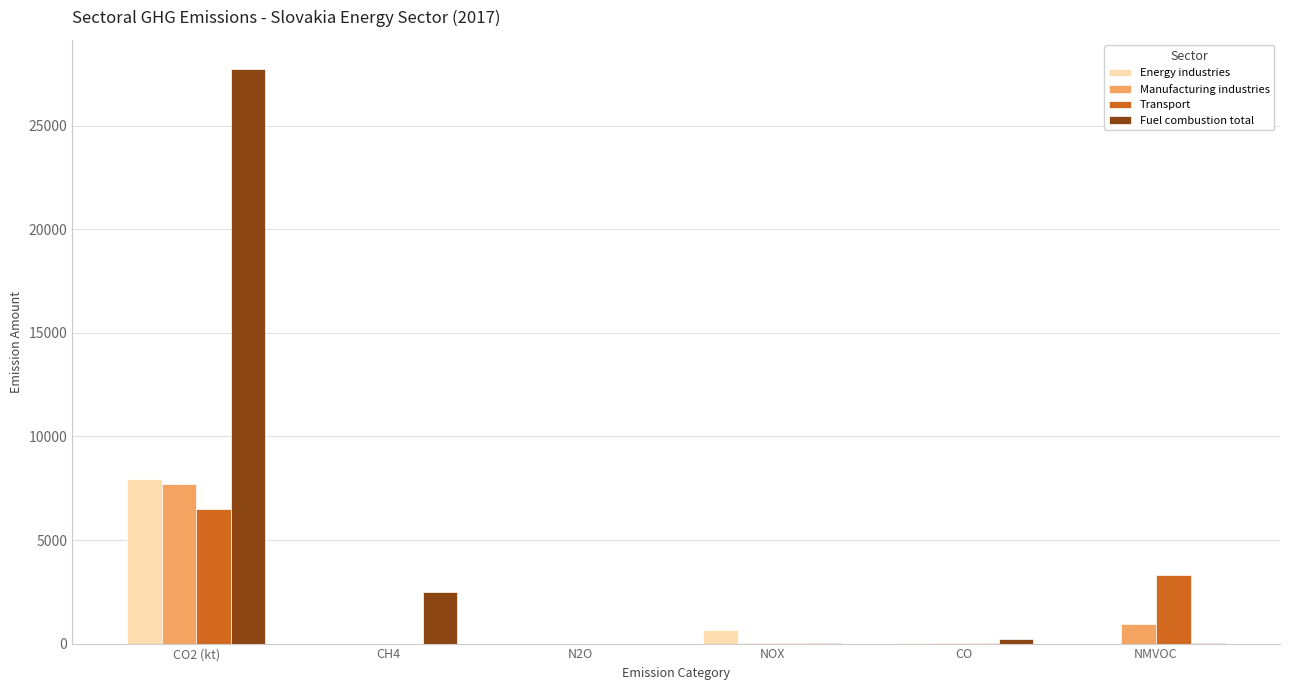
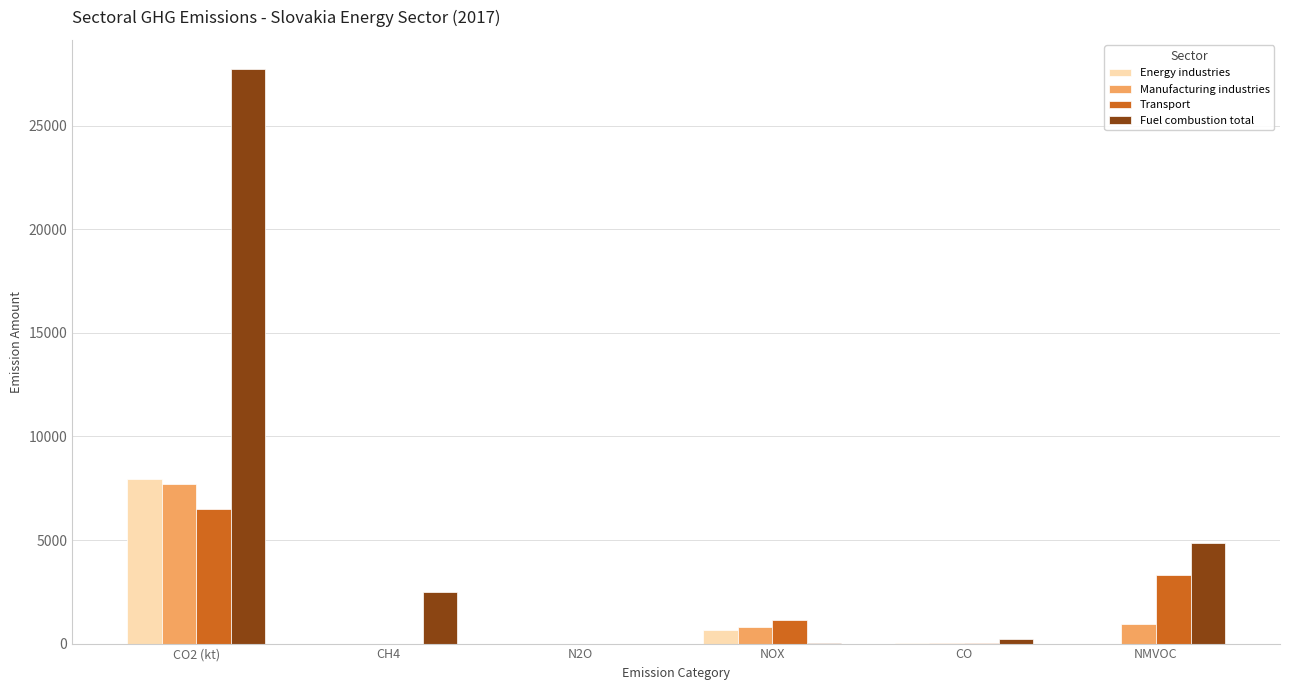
  {
    "Energy industries": {
      "CO2 (kt)": 7900,
      "NOX": 700
    },
    "Manufacturing industries": {
      "CO2 (kt)": 7700,
-     "NOX": 0,
+     "NOX": 800,
      "NMVOC": 1000
    },
    "Transport": {
      "CO2 (kt)": 6500,
-     "NOX": 0,
+     "NOX": 1100,
      "NMVOC": 3300
    },
    "Fuel combustion total": {
      "CO2 (kt)": 27800,
      "CH4": 2500,
      "CO": 200,
-     "NMVOC": 100
+     "NMVOC": 4900
    }
  }
